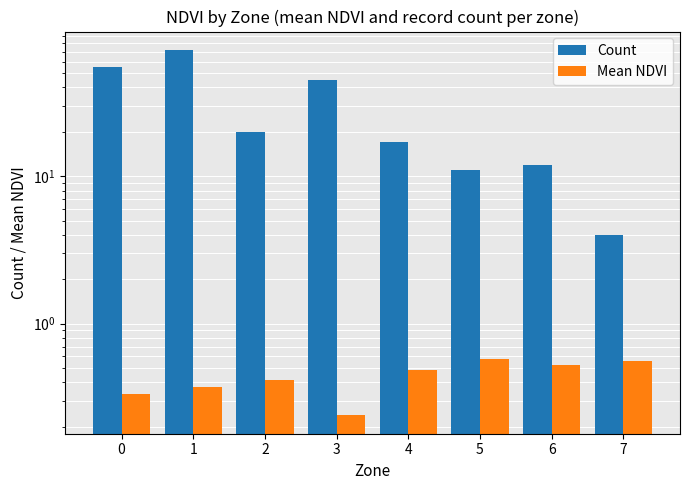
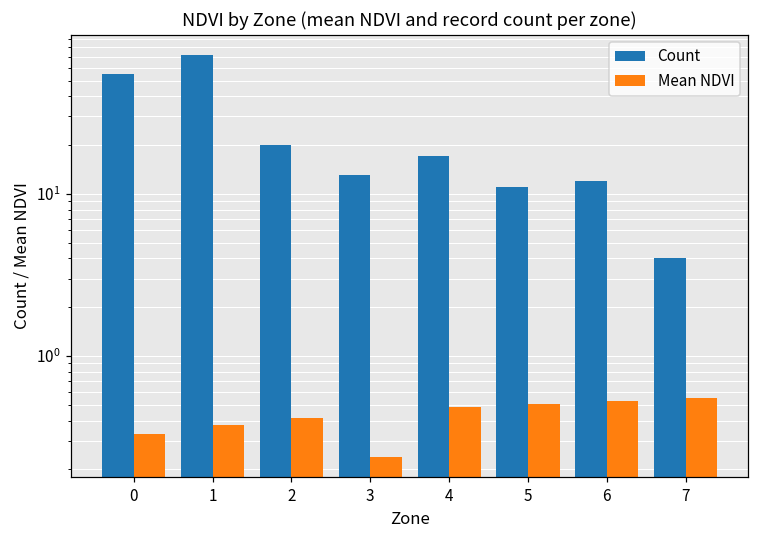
  {
    "Count": {
      "0": 55,
      "1": 70,
      "2": 20,
-     "3": 45,
+     "3": 13,
      "4": 17,
      "5": 11,
      "6": 12,
      "7": 4
    },
    "Mean NDVI": {
      "0": 0.33,
      "1": 0.37,
      "2": 0.42,
      "3": 0.24,
      "4": 0.48,
-     "5": 0.58,
+     "5": 0.50,
      "6": 0.53,
      "7": 0.56
    }
  }
